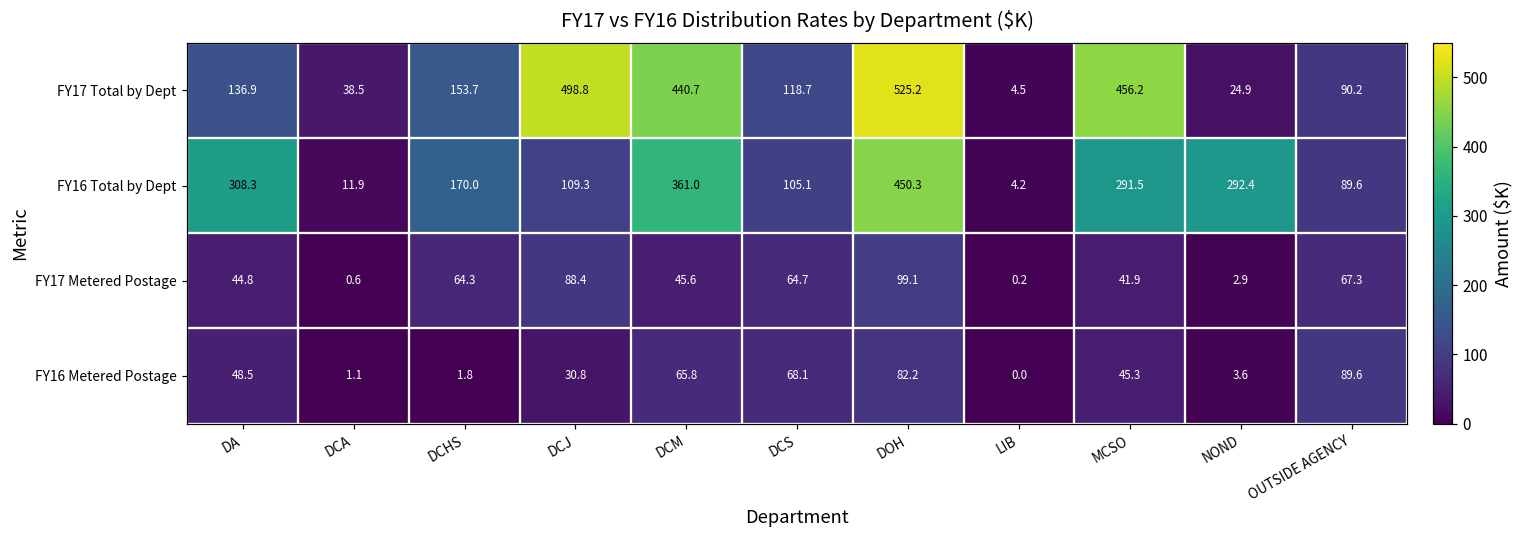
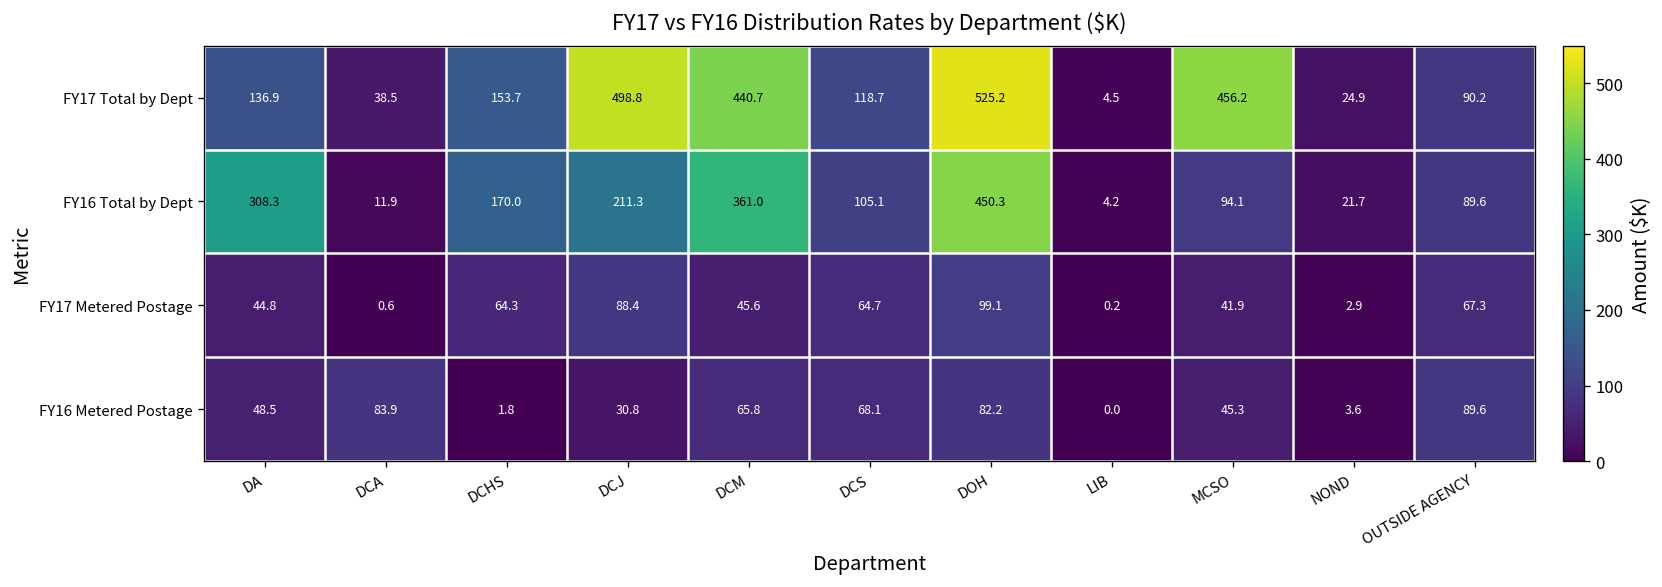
  {
    "FY17 Total by Dept": {
      "DA": 136.9,
      "DCA": 38.5,
      "DCHS": 153.7,
      "DCJ": 498.8,
      "DCM": 440.7,
      "DCS": 118.7,
      "DOH": 525.2,
      "LIB": 4.5,
      "MCSO": 456.2,
      "NOND": 24.9,
      "OUTSIDE AGENCY": 90.2
    },
    "FY16 Total by Dept": {
      "DA": 308.3,
      "DCA": 11.9,
      "DCHS": 170.0,
-     "DCJ": 109.3,
+     "DCJ": 211.3,
      "DCM": 361.0,
      "DCS": 105.1,
      "DOH": 450.3,
      "LIB": 4.2,
-     "MCSO": 291.5,
-     "NOND": 292.4,
+     "MCSO": 94.1,
+     "NOND": 21.7,
      "OUTSIDE AGENCY": 89.6
    },
    "FY17 Metered Postage": {
      "DA": 44.8,
      "DCA": 0.6,
      "DCHS": 64.3,
      "DCJ": 88.4,
      "DCM": 45.6,
      "DCS": 64.7,
      "DOH": 99.1,
      "LIB": 0.2,
      "MCSO": 41.9,
      "NOND": 2.9,
      "OUTSIDE AGENCY": 67.3
    },
    "FY16 Metered Postage": {
      "DA": 48.5,
-     "DCA": 1.1,
+     "DCA": 83.9,
      "DCHS": 1.8,
      "DCJ": 30.8,
      "DCM": 65.8,
      "DCS": 68.1,
      "DOH": 82.2,
      "LIB": 0.0,
      "MCSO": 45.3,
      "NOND": 3.6,
      "OUTSIDE AGENCY": 89.6
    }
  }
